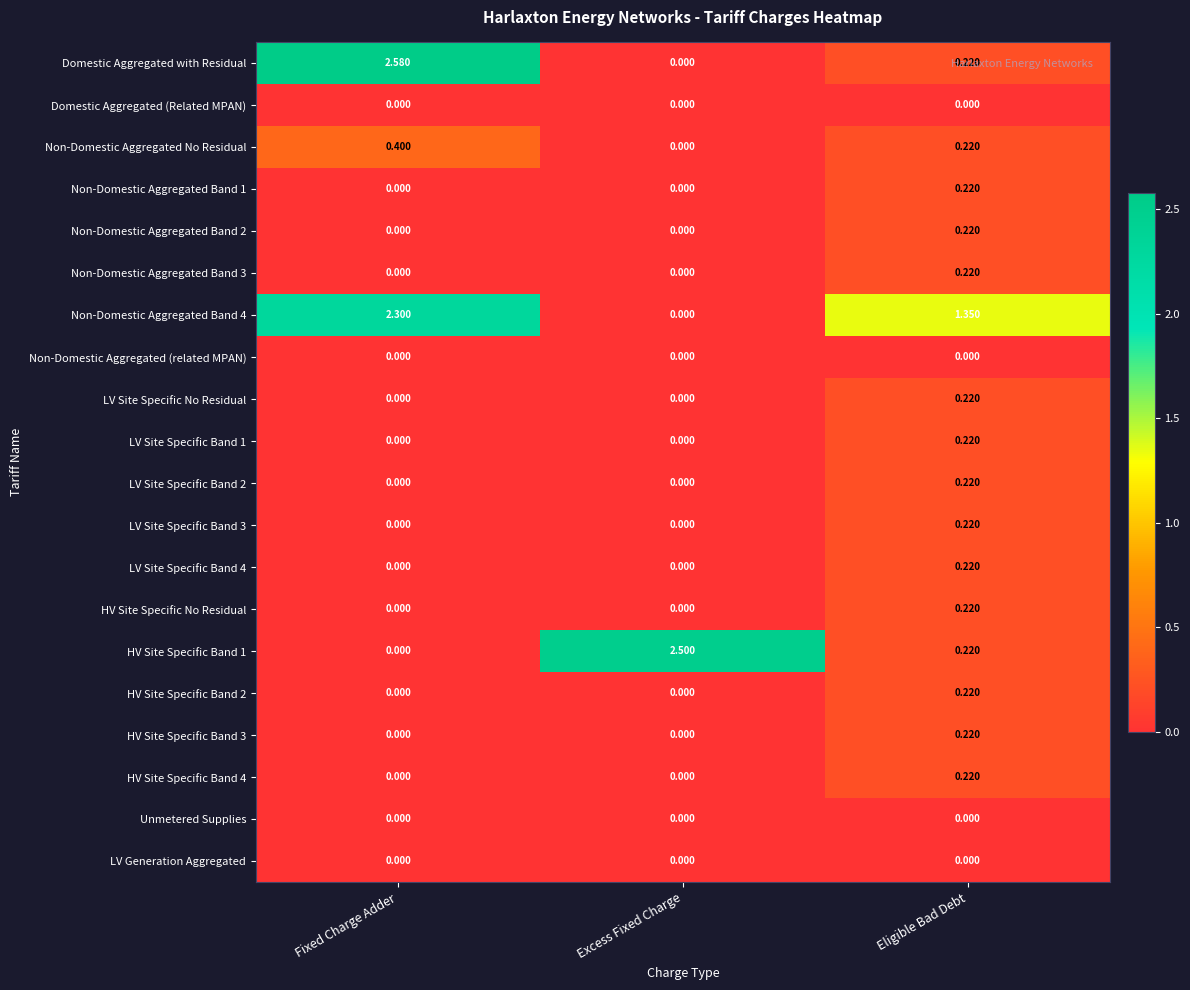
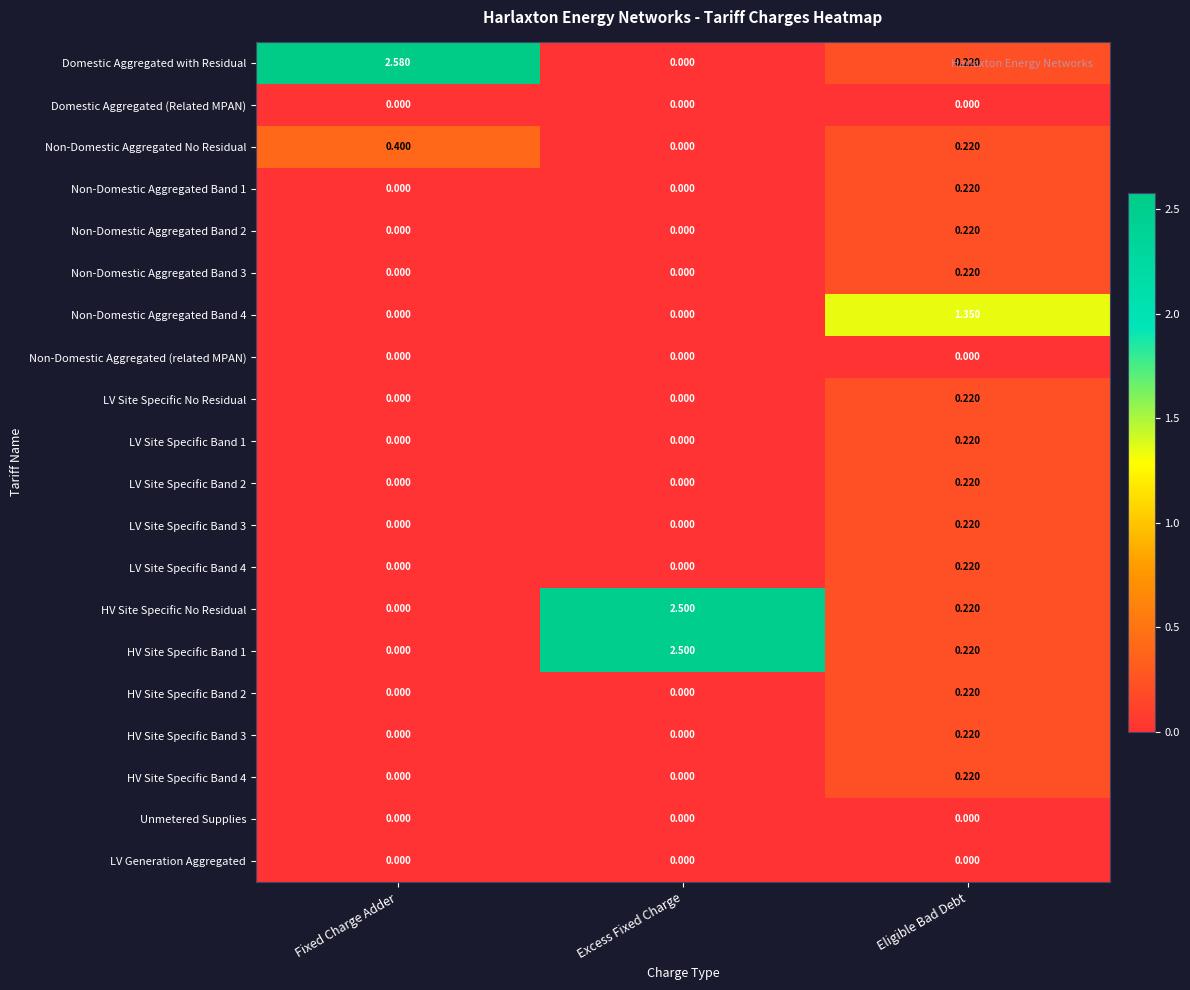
  {
    "Domestic Aggregated with Residual": {
      "Fixed Charge Adder": 2.580,
      "Excess Fixed Charge": 0.000
    },
    "Domestic Aggregated (Related MPAN)": {
      "Fixed Charge Adder": 0.000,
      "Excess Fixed Charge": 0.000,
      "Eligible Bad Debt": 0.000
    },
    "Non-Domestic Aggregated No Residual": {
      "Fixed Charge Adder": 0.400,
      "Excess Fixed Charge": 0.000,
      "Eligible Bad Debt": 0.220
    },
    "Non-Domestic Aggregated Band 1": {
      "Fixed Charge Adder": 0.000,
      "Excess Fixed Charge": 0.000,
      "Eligible Bad Debt": 0.220
    },
    "Non-Domestic Aggregated Band 2": {
      "Fixed Charge Adder": 0.000,
      "Excess Fixed Charge": 0.000,
      "Eligible Bad Debt": 0.220
    },
    "Non-Domestic Aggregated Band 3": {
      "Fixed Charge Adder": 0.000,
      "Excess Fixed Charge": 0.000,
      "Eligible Bad Debt": 0.220
    },
    "Non-Domestic Aggregated Band 4": {
-     "Fixed Charge Adder": 2.300,
+     "Fixed Charge Adder": 0.000,
      "Excess Fixed Charge": 0.000,
      "Eligible Bad Debt": 1.350
    },
    "Non-Domestic Aggregated (related MPAN)": {
      "Fixed Charge Adder": 0.000,
      "Excess Fixed Charge": 0.000,
      "Eligible Bad Debt": 0.000
    },
    "LV Site Specific No Residual": {
      "Fixed Charge Adder": 0.000,
      "Excess Fixed Charge": 0.000,
      "Eligible Bad Debt": 0.220
    },
    "LV Site Specific Band 1": {
      "Fixed Charge Adder": 0.000,
      "Excess Fixed Charge": 0.000,
      "Eligible Bad Debt": 0.220
    },
    "LV Site Specific Band 2": {
      "Fixed Charge Adder": 0.000,
      "Excess Fixed Charge": 0.000,
      "Eligible Bad Debt": 0.220
    },
    "LV Site Specific Band 3": {
      "Fixed Charge Adder": 0.000,
      "Excess Fixed Charge": 0.000,
      "Eligible Bad Debt": 0.220
    },
    "LV Site Specific Band 4": {
      "Fixed Charge Adder": 0.000,
      "Excess Fixed Charge": 0.000,
      "Eligible Bad Debt": 0.220
    },
    "HV Site Specific No Residual": {
      "Fixed Charge Adder": 0.000,
-     "Excess Fixed Charge": 0.000,
+     "Excess Fixed Charge": 2.500,
      "Eligible Bad Debt": 0.220
    },
    "HV Site Specific Band 1": {
      "Fixed Charge Adder": 0.000,
      "Excess Fixed Charge": 2.500,
      "Eligible Bad Debt": 0.220
    },
    "HV Site Specific Band 2": {
      "Fixed Charge Adder": 0.000,
      "Excess Fixed Charge": 0.000,
      "Eligible Bad Debt": 0.220
    },
    "HV Site Specific Band 3": {
      "Fixed Charge Adder": 0.000,
      "Excess Fixed Charge": 0.000,
      "Eligible Bad Debt": 0.220
    },
    "HV Site Specific Band 4": {
      "Fixed Charge Adder": 0.000,
      "Excess Fixed Charge": 0.000,
      "Eligible Bad Debt": 0.220
    },
    "Unmetered Supplies": {
      "Fixed Charge Adder": 0.000,
      "Excess Fixed Charge": 0.000,
      "Eligible Bad Debt": 0.000
    },
    "LV Generation Aggregated": {
      "Fixed Charge Adder": 0.000,
      "Excess Fixed Charge": 0.000,
      "Eligible Bad Debt": 0.000
    }
  }
